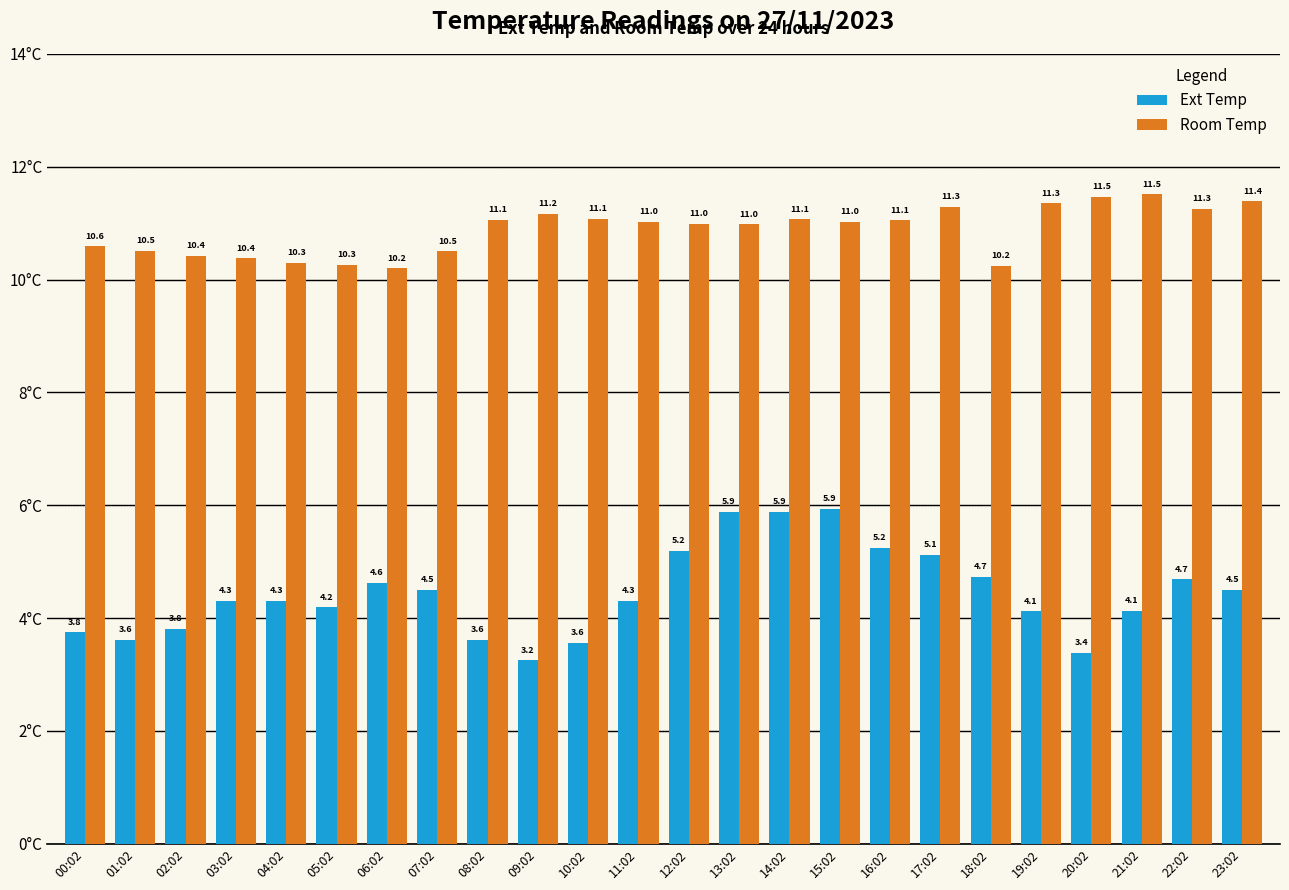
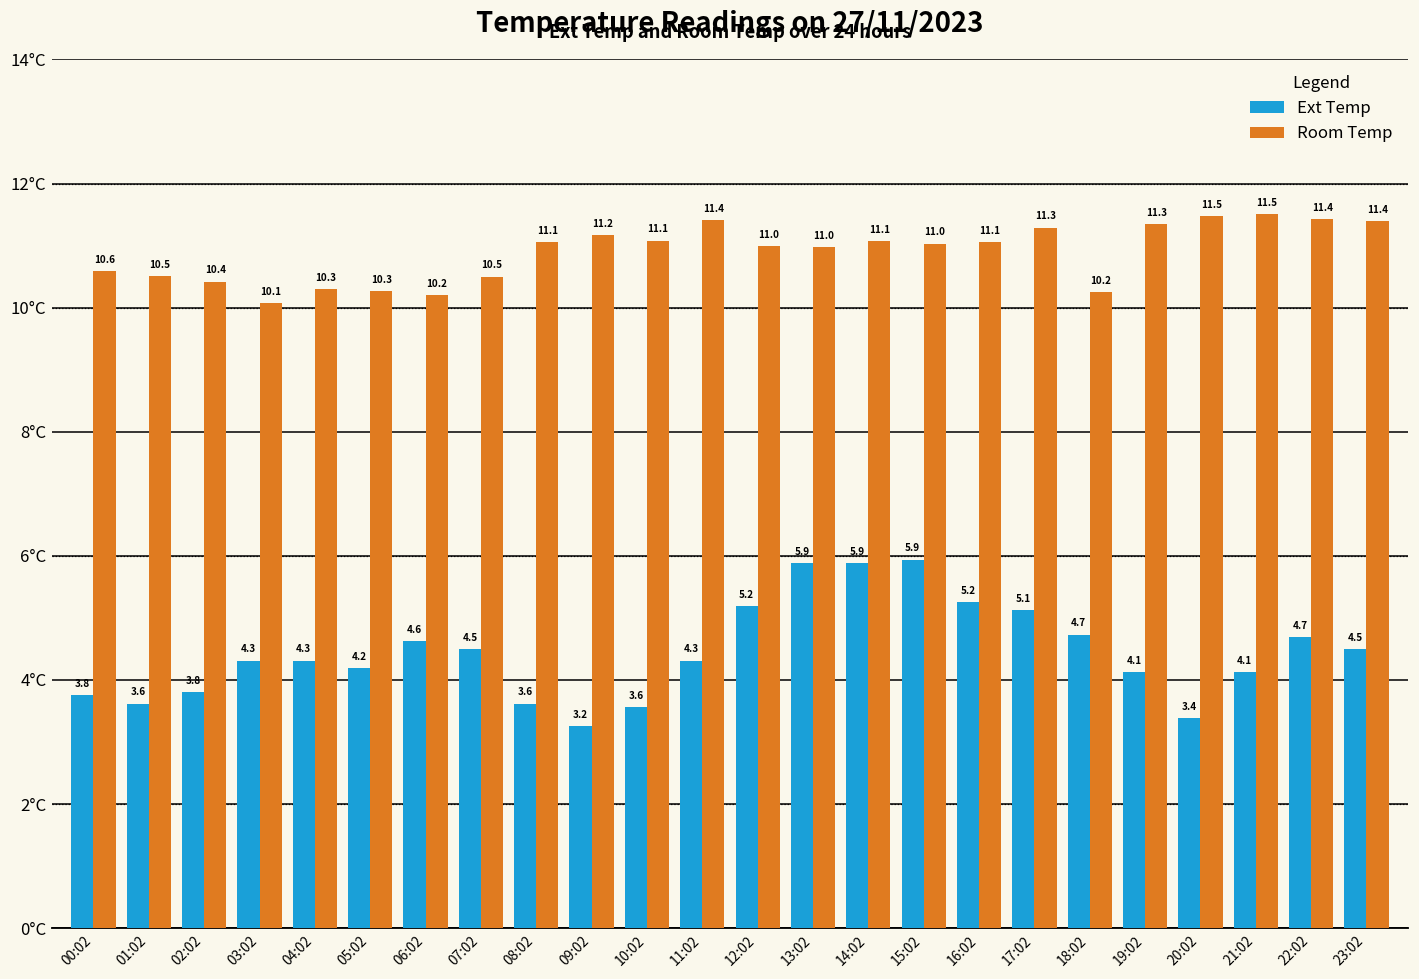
  {
    "Ext Temp": {
      "00:02": 3.8,
      "01:02": 3.6,
      "02:02": 3.8,
      "03:02": 4.3,
      "04:02": 4.3,
      "05:02": 4.2,
      "06:02": 4.6,
      "07:02": 4.5,
      "08:02": 3.6,
      "09:02": 3.2,
      "10:02": 3.6,
      "11:02": 4.3,
      "12:02": 5.2,
      "13:02": 5.9,
      "14:02": 5.9,
      "15:02": 5.9,
      "16:02": 5.2,
      "17:02": 5.1,
      "18:02": 4.7,
      "19:02": 4.1,
      "20:02": 3.4,
      "21:02": 4.1,
      "22:02": 4.7,
      "23:02": 4.5
    },
    "Room Temp": {
      "00:02": 10.6,
      "01:02": 10.5,
      "02:02": 10.4,
-     "03:02": 10.4,
+     "03:02": 10.1,
      "04:02": 10.3,
      "05:02": 10.3,
      "06:02": 10.2,
      "07:02": 10.5,
      "08:02": 11.1,
      "09:02": 11.2,
      "10:02": 11.1,
-     "11:02": 11.0,
+     "11:02": 11.4,
      "12:02": 11.0,
      "13:02": 11.0,
      "14:02": 11.1,
      "15:02": 11.0,
      "16:02": 11.1,
      "17:02": 11.3,
      "18:02": 10.2,
      "19:02": 11.3,
      "20:02": 11.5,
      "21:02": 11.5,
-     "22:02": 11.3,
+     "22:02": 11.4,
      "23:02": 11.4
    }
  }
